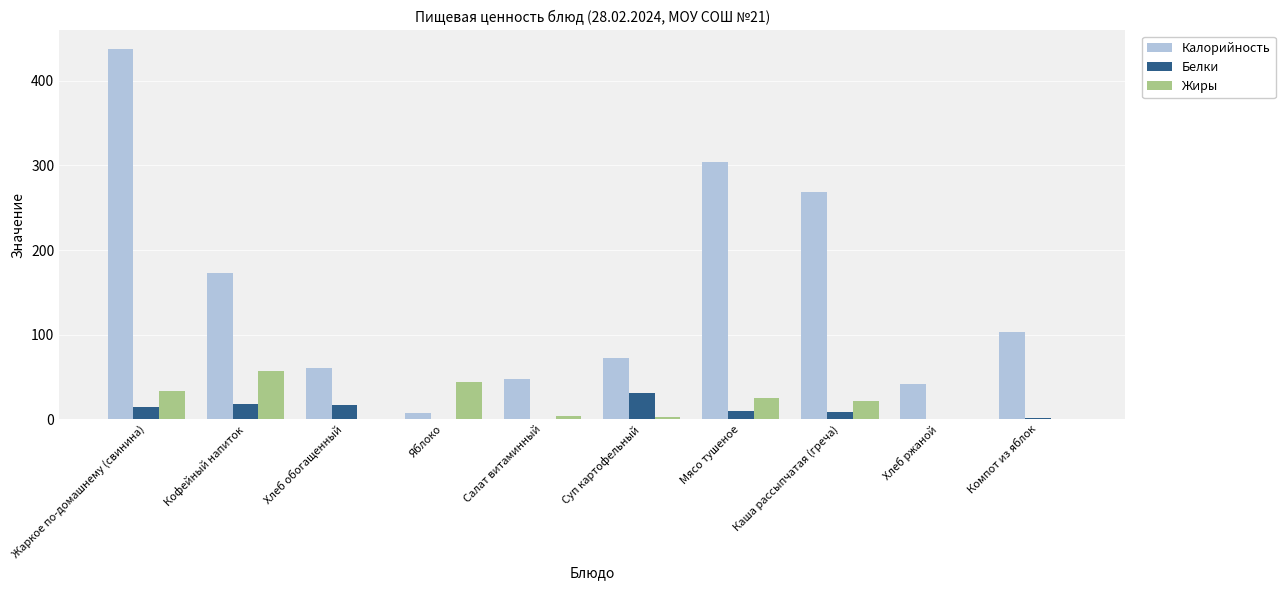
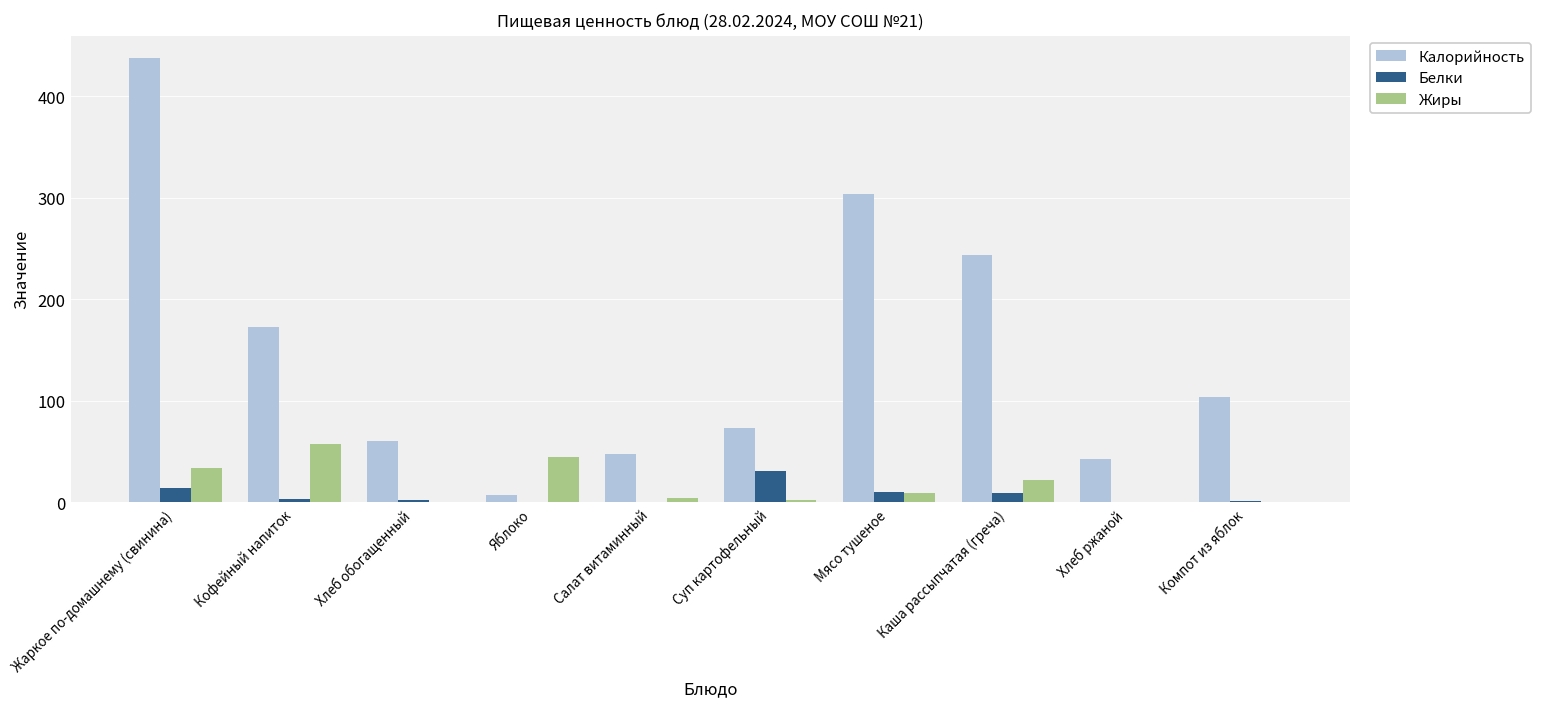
  {
    "Калорийность": {
      "Жаркое по-домашнему (свинина)": 440,
      "Кофейный напиток": 170,
      "Хлеб обогащенный": 60,
      "Яблоко": 10,
      "Салат витаминный": 50,
      "Суп картофельный": 70,
      "Мясо тушеное": 300,
-     "Каша рассыпчатая (греча)": 270,
+     "Каша рассыпчатая (греча)": 240,
      "Хлеб ржаной": 40,
      "Компот из яблок": 100
    },
    "Белки": {
      "Жаркое по-домашнему (свинина)": 10,
-     "Кофейный напиток": 20,
-     "Хлеб обогащенный": 20,
+     "Кофейный напиток": 0,
+     "Хлеб обогащенный": 0,
      "Суп картофельный": 30,
      "Мясо тушеное": 10,
      "Каша рассыпчатая (греча)": 10
    },
    "Жиры": {
      "Жаркое по-домашнему (свинина)": 30,
      "Кофейный напиток": 60,
      "Яблоко": 40,
      "Салат витаминный": 0,
-     "Мясо тушеное": 30,
+     "Мясо тушеное": 10,
      "Каша рассыпчатая (греча)": 20
    }
  }
